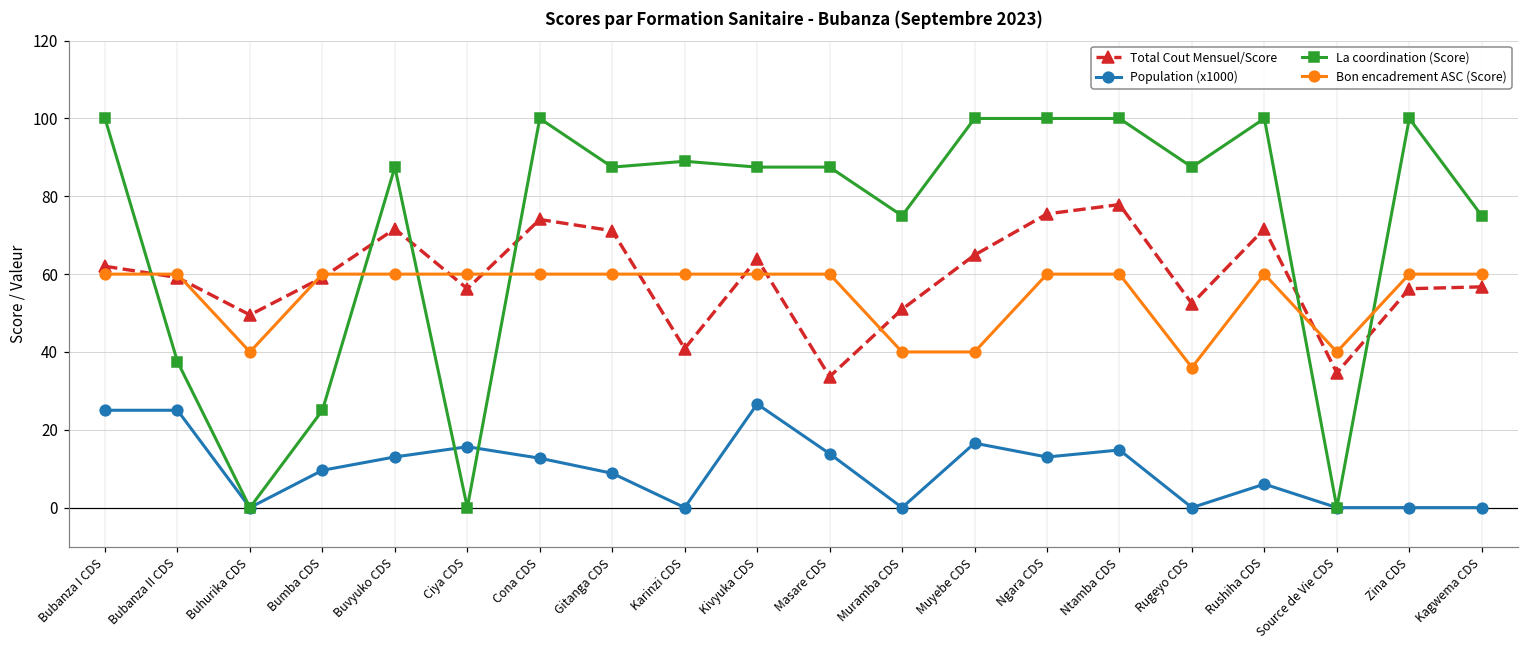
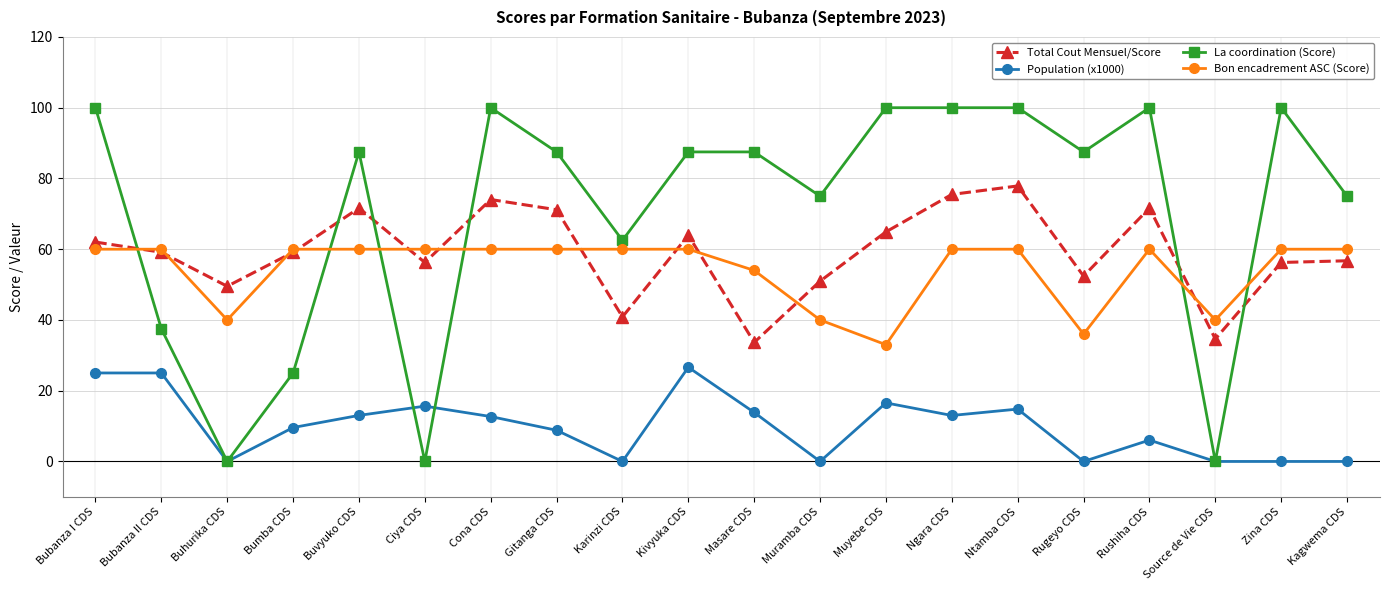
  {
    "Total Cout Mensuel/Score": {
      "Bubanza I CDS": 62,
      "Bubanza II CDS": 59,
      "Buhurika CDS": 50,
      "Bumba CDS": 59,
      "Buvyuko CDS": 72,
      "Ciya CDS": 56,
      "Cona CDS": 74,
      "Gitanga CDS": 71,
      "Karinzi CDS": 41,
      "Kivyuka CDS": 64,
      "Masare CDS": 34,
      "Muramba CDS": 51,
      "Muyebe CDS": 65,
      "Ngara CDS": 75,
      "Ntamba CDS": 78,
      "Rugeyo CDS": 52,
      "Rushiha CDS": 72,
      "Source de Vie CDS": 35,
      "Zina CDS": 56,
      "Kagwema CDS": 57
    },
    "Population (x1000)": {
      "Bubanza I CDS": 25,
      "Bubanza II CDS": 25,
      "Bumba CDS": 10,
      "Buvyuko CDS": 13,
      "Ciya CDS": 16,
      "Cona CDS": 13,
      "Gitanga CDS": 9,
      "Karinzi CDS": 0,
      "Kivyuka CDS": 27,
      "Masare CDS": 14,
      "Muramba CDS": 0,
      "Muyebe CDS": 17,
      "Ngara CDS": 13,
      "Ntamba CDS": 15,
      "Rugeyo CDS": 0,
      "Rushiha CDS": 6,
      "Zina CDS": 0,
      "Kagwema CDS": 0
    },
    "La coordination (Score)": {
      "Bubanza I CDS": 100,
      "Bubanza II CDS": 38,
      "Bumba CDS": 25,
      "Buvyuko CDS": 88,
      "Ciya CDS": 0,
      "Cona CDS": 100,
      "Gitanga CDS": 88,
-     "Karinzi CDS": 89,
+     "Karinzi CDS": 63,
      "Kivyuka CDS": 88,
      "Masare CDS": 88,
      "Muramba CDS": 75,
      "Muyebe CDS": 100,
      "Ngara CDS": 100,
      "Ntamba CDS": 100,
      "Rugeyo CDS": 88,
      "Rushiha CDS": 100,
      "Zina CDS": 100,
      "Kagwema CDS": 75
    },
    "Bon encadrement ASC (Score)": {
      "Bubanza I CDS": 60,
      "Bubanza II CDS": 60,
      "Buhurika CDS": 40,
      "Bumba CDS": 60,
      "Buvyuko CDS": 60,
      "Ciya CDS": 60,
      "Cona CDS": 60,
      "Gitanga CDS": 60,
      "Karinzi CDS": 60,
      "Kivyuka CDS": 60,
-     "Masare CDS": 60,
+     "Masare CDS": 54,
      "Muramba CDS": 40,
-     "Muyebe CDS": 40,
+     "Muyebe CDS": 33,
      "Ngara CDS": 60,
      "Ntamba CDS": 60,
      "Rugeyo CDS": 36,
      "Rushiha CDS": 60,
      "Source de Vie CDS": 40,
      "Zina CDS": 60,
      "Kagwema CDS": 60
    }
  }
